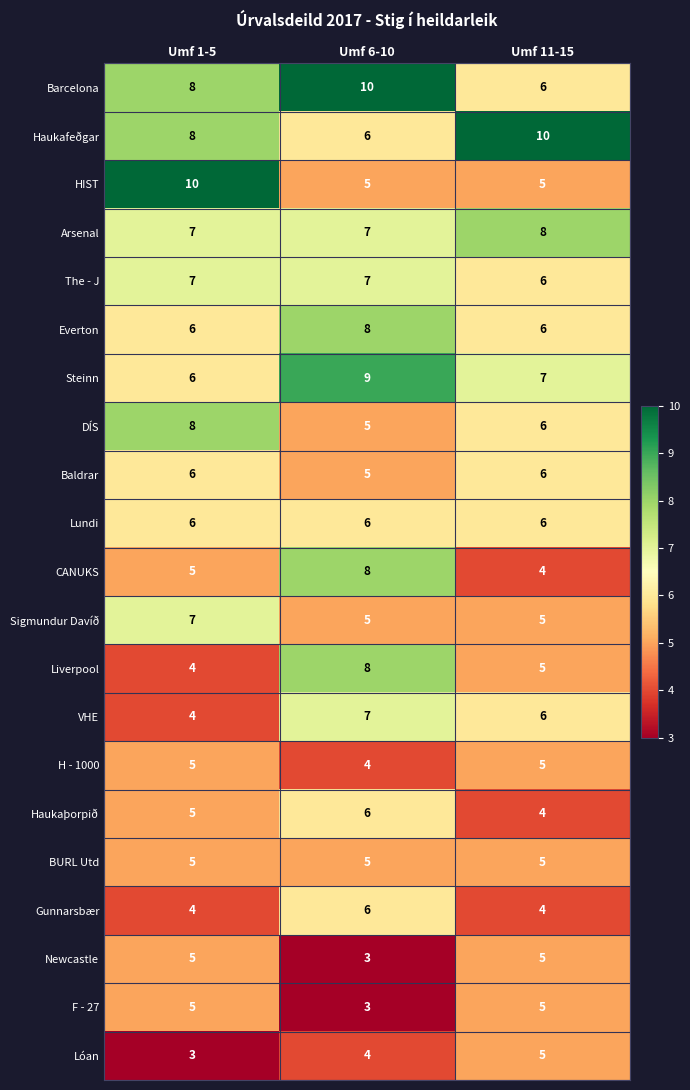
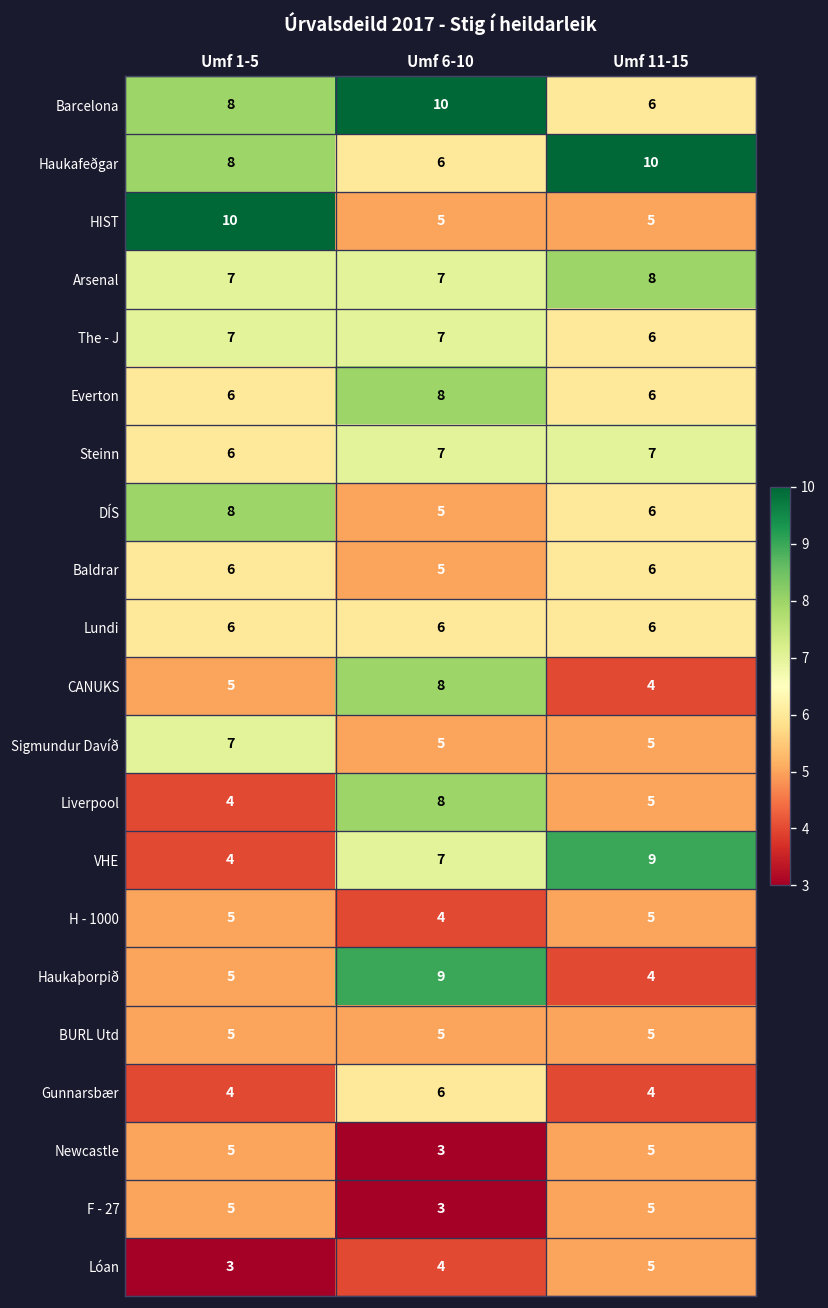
  {
    "Barcelona": {
      "Umf 1-5": 8,
      "Umf 6-10": 10,
      "Umf 11-15": 6
    },
    "Haukafeðgar": {
      "Umf 1-5": 8,
      "Umf 6-10": 6,
      "Umf 11-15": 10
    },
    "HIST": {
      "Umf 1-5": 10,
      "Umf 6-10": 5,
      "Umf 11-15": 5
    },
    "Arsenal": {
      "Umf 1-5": 7,
      "Umf 6-10": 7,
      "Umf 11-15": 8
    },
    "The - J": {
      "Umf 1-5": 7,
      "Umf 6-10": 7,
      "Umf 11-15": 6
    },
    "Everton": {
      "Umf 1-5": 6,
      "Umf 6-10": 8,
      "Umf 11-15": 6
    },
    "Steinn": {
      "Umf 1-5": 6,
-     "Umf 6-10": 9,
+     "Umf 6-10": 7,
      "Umf 11-15": 7
    },
    "DÍS": {
      "Umf 1-5": 8,
      "Umf 6-10": 5,
      "Umf 11-15": 6
    },
    "Baldrar": {
      "Umf 1-5": 6,
      "Umf 6-10": 5,
      "Umf 11-15": 6
    },
    "Lundi": {
      "Umf 1-5": 6,
      "Umf 6-10": 6,
      "Umf 11-15": 6
    },
    "CANUKS": {
      "Umf 1-5": 5,
      "Umf 6-10": 8,
      "Umf 11-15": 4
    },
    "Sigmundur Davíð": {
      "Umf 1-5": 7,
      "Umf 6-10": 5,
      "Umf 11-15": 5
    },
    "Liverpool": {
      "Umf 1-5": 4,
      "Umf 6-10": 8,
      "Umf 11-15": 5
    },
    "VHE": {
      "Umf 1-5": 4,
      "Umf 6-10": 7,
-     "Umf 11-15": 6
+     "Umf 11-15": 9
    },
    "H - 1000": {
      "Umf 1-5": 5,
      "Umf 6-10": 4,
      "Umf 11-15": 5
    },
    "Haukaþorpið": {
      "Umf 1-5": 5,
-     "Umf 6-10": 6,
+     "Umf 6-10": 9,
      "Umf 11-15": 4
    },
    "BURL Utd": {
      "Umf 1-5": 5,
      "Umf 6-10": 5,
      "Umf 11-15": 5
    },
    "Gunnarsbær": {
      "Umf 1-5": 4,
      "Umf 6-10": 6,
      "Umf 11-15": 4
    },
    "Newcastle": {
      "Umf 1-5": 5,
      "Umf 6-10": 3,
      "Umf 11-15": 5
    },
    "F - 27": {
      "Umf 1-5": 5,
      "Umf 6-10": 3,
      "Umf 11-15": 5
    },
    "Lóan": {
      "Umf 1-5": 3,
      "Umf 6-10": 4,
      "Umf 11-15": 5
    }
  }
